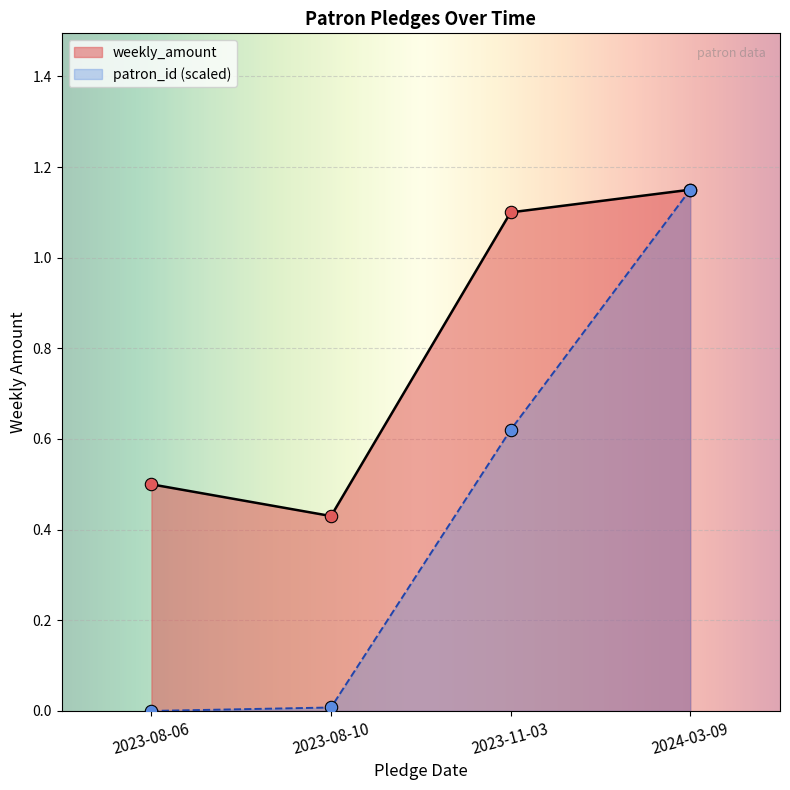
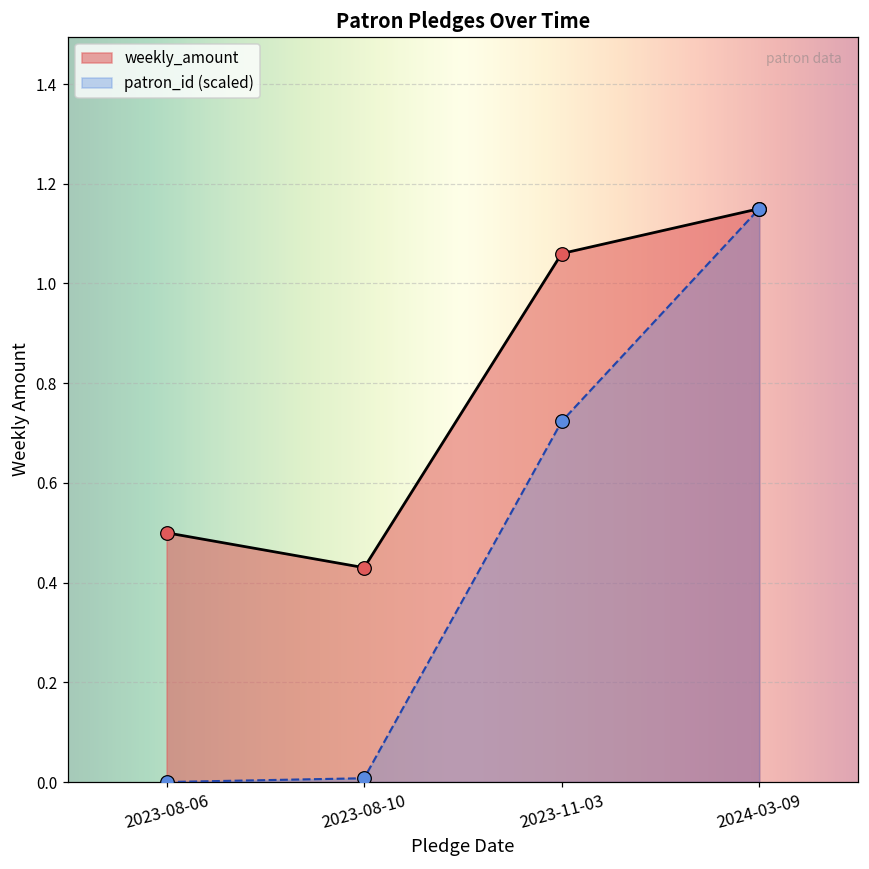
  {
    "weekly_amount": {
      "2023-08-06": 0.50,
      "2023-08-10": 0.43,
-     "2023-11-03": 1.10
+     "2023-11-03": 1.06
    },
    "patron_id (scaled)": {
      "2023-08-06": 0.00,
      "2023-08-10": 0.01,
-     "2023-11-03": 0.62
+     "2023-11-03": 0.72
    }
  }
